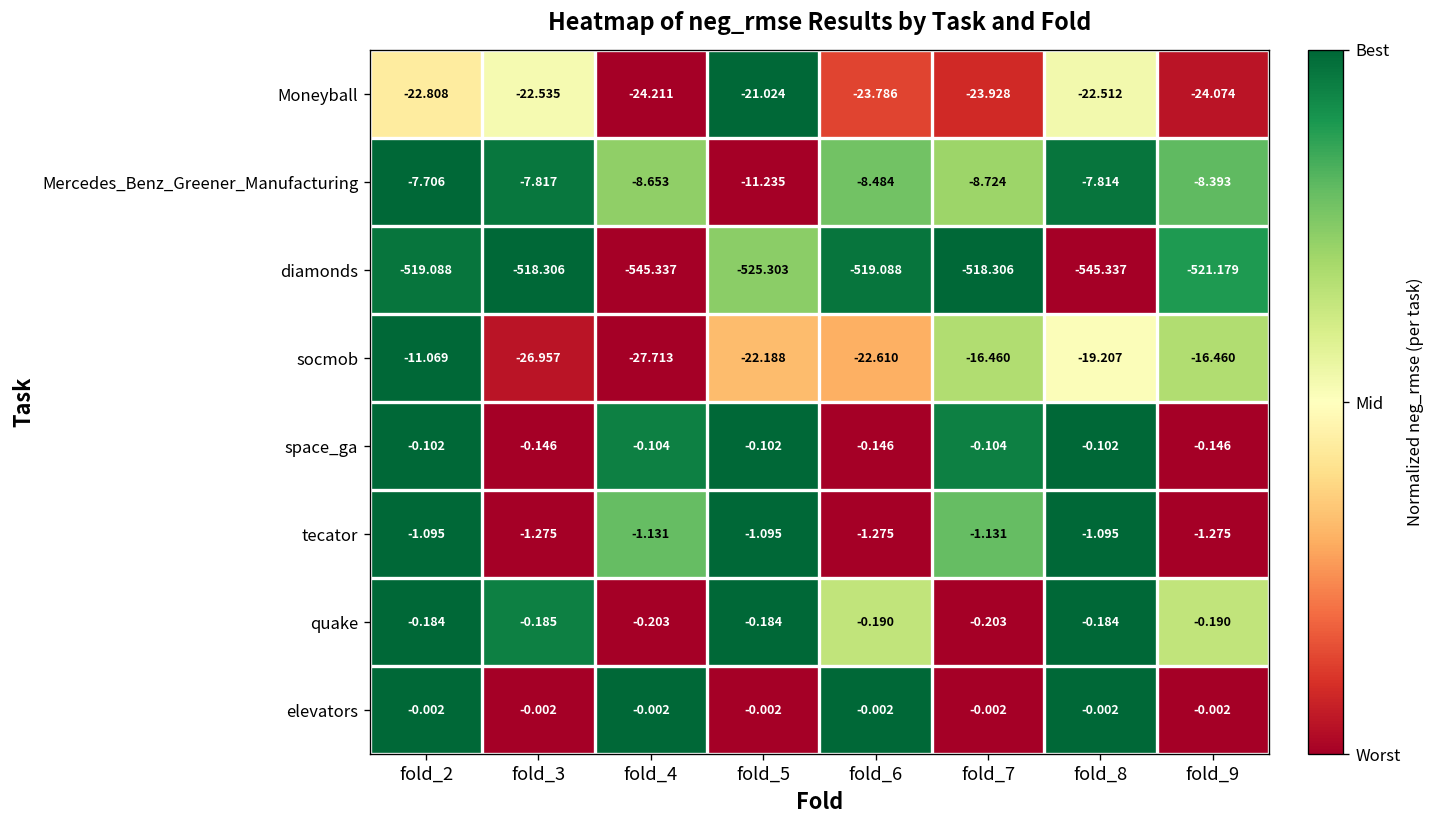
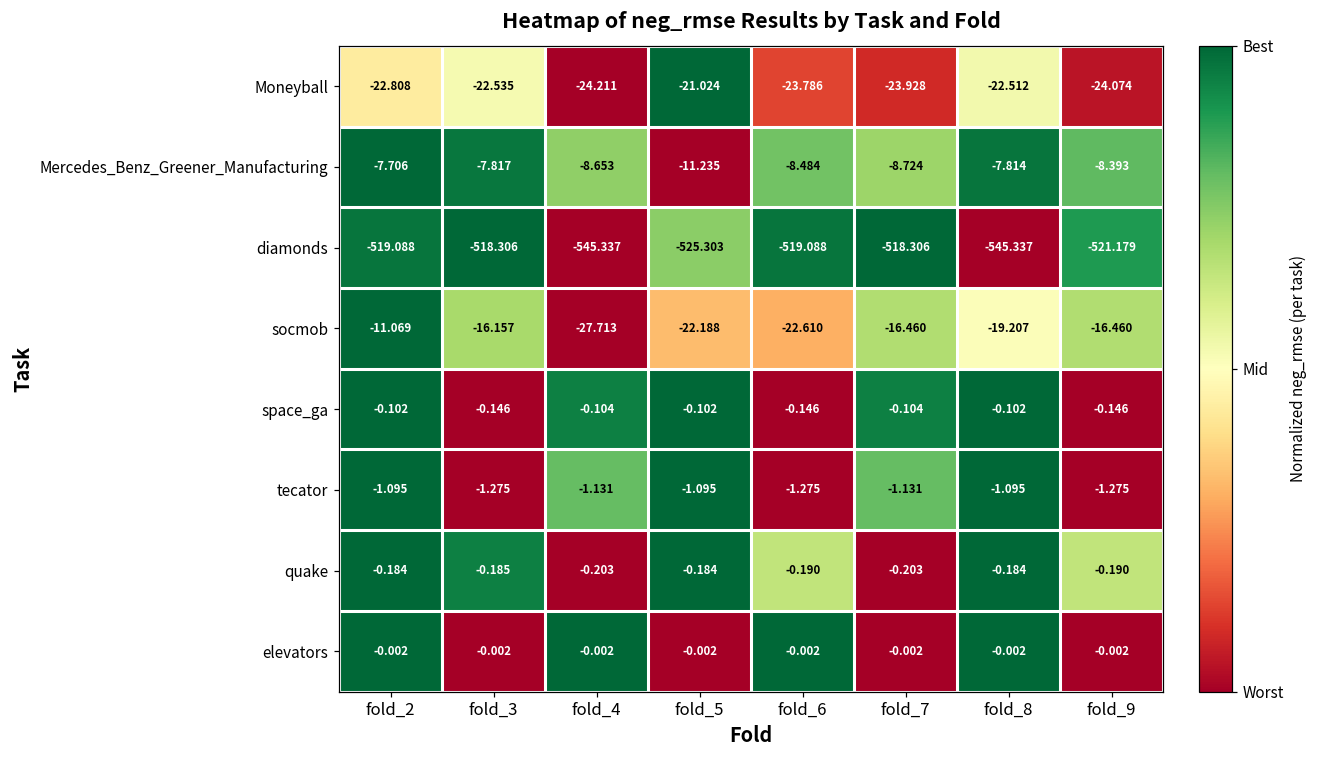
  {
    "Moneyball": {
      "fold_2": -22.808,
      "fold_3": -22.535,
      "fold_4": -24.211,
      "fold_5": -21.024,
      "fold_6": -23.786,
      "fold_7": -23.928,
      "fold_8": -22.512,
      "fold_9": -24.074
    },
    "Mercedes_Benz_Greener_Manufacturing": {
      "fold_2": -7.706,
      "fold_3": -7.817,
      "fold_4": -8.653,
      "fold_5": -11.235,
      "fold_6": -8.484,
      "fold_7": -8.724,
      "fold_8": -7.814,
      "fold_9": -8.393
    },
    "diamonds": {
      "fold_2": -519.088,
      "fold_3": -518.306,
      "fold_4": -545.337,
      "fold_5": -525.303,
      "fold_6": -519.088,
      "fold_7": -518.306,
      "fold_8": -545.337,
      "fold_9": -521.179
    },
    "socmob": {
      "fold_2": -11.069,
-     "fold_3": -26.957,
+     "fold_3": -16.157,
      "fold_4": -27.713,
      "fold_5": -22.188,
      "fold_6": -22.610,
      "fold_7": -16.460,
      "fold_8": -19.207,
      "fold_9": -16.460
    },
    "space_ga": {
      "fold_2": -0.102,
      "fold_3": -0.146,
      "fold_4": -0.104,
      "fold_5": -0.102,
      "fold_6": -0.146,
      "fold_7": -0.104,
      "fold_8": -0.102,
      "fold_9": -0.146
    },
    "tecator": {
      "fold_2": -1.095,
      "fold_3": -1.275,
      "fold_4": -1.131,
      "fold_5": -1.095,
      "fold_6": -1.275,
      "fold_7": -1.131,
      "fold_8": -1.095,
      "fold_9": -1.275
    },
    "quake": {
      "fold_2": -0.184,
      "fold_3": -0.185,
      "fold_4": -0.203,
      "fold_5": -0.184,
      "fold_6": -0.190,
      "fold_7": -0.203,
      "fold_8": -0.184,
      "fold_9": -0.190
    },
    "elevators": {
      "fold_2": -0.002,
      "fold_3": -0.002,
      "fold_4": -0.002,
      "fold_5": -0.002,
      "fold_6": -0.002,
      "fold_7": -0.002,
      "fold_8": -0.002,
      "fold_9": -0.002
    }
  }
